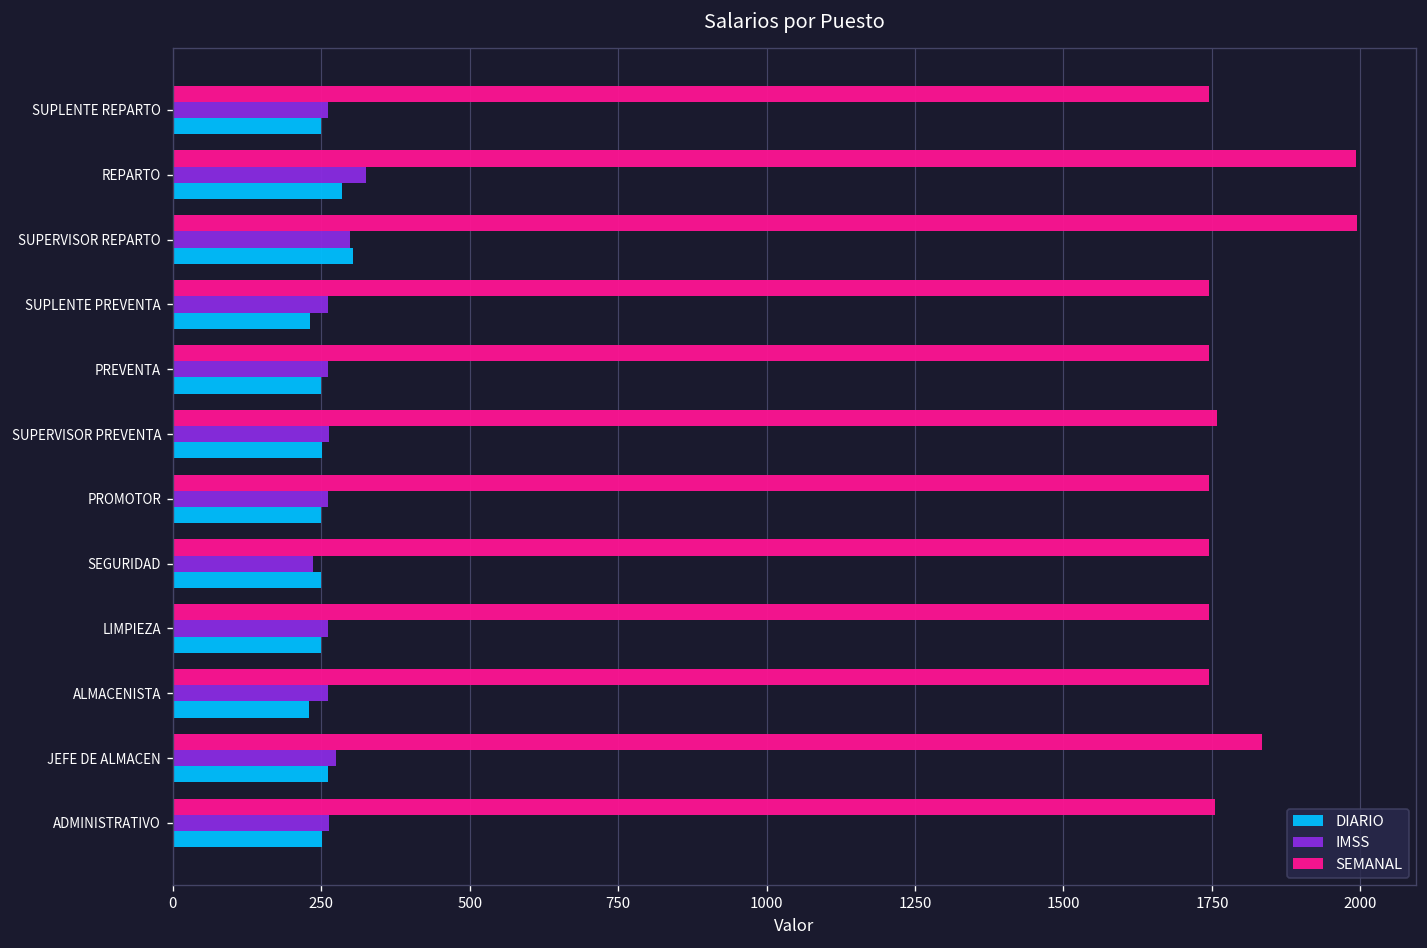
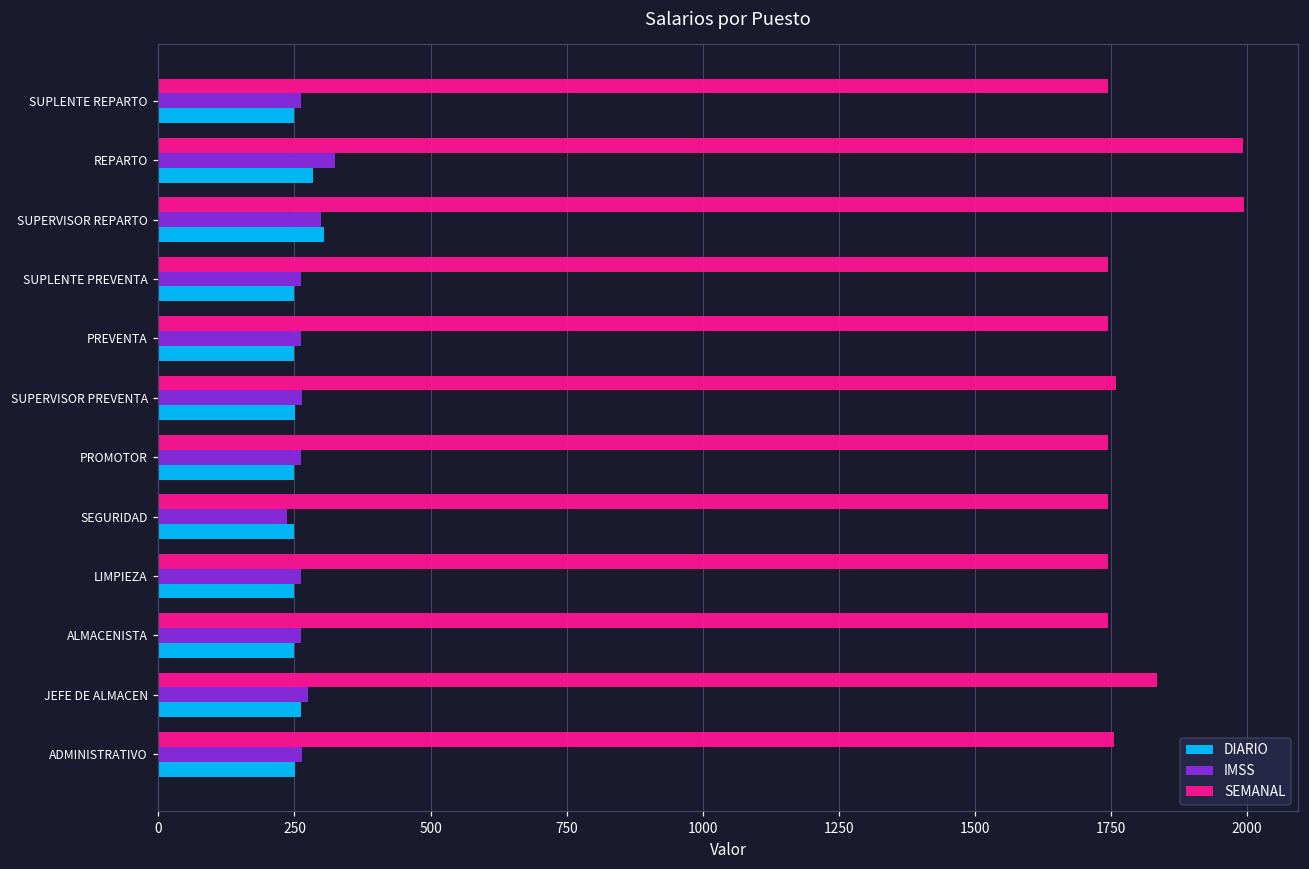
  {
    "DIARIO": {
      "SUPLENTE REPARTO": 250,
      "REPARTO": 280,
      "SUPERVISOR REPARTO": 300,
-     "SUPLENTE PREVENTA": 230,
+     "SUPLENTE PREVENTA": 250,
      "PREVENTA": 250,
      "SUPERVISOR PREVENTA": 250,
      "PROMOTOR": 250,
      "SEGURIDAD": 250,
      "LIMPIEZA": 250,
-     "ALMACENISTA": 230,
+     "ALMACENISTA": 250,
      "JEFE DE ALMACEN": 260,
      "ADMINISTRATIVO": 250
    },
    "IMSS": {
      "SUPLENTE REPARTO": 260,
      "REPARTO": 330,
      "SUPERVISOR REPARTO": 300,
      "SUPLENTE PREVENTA": 260,
      "PREVENTA": 260,
      "SUPERVISOR PREVENTA": 260,
      "PROMOTOR": 260,
      "SEGURIDAD": 240,
      "LIMPIEZA": 260,
      "ALMACENISTA": 260,
      "JEFE DE ALMACEN": 280,
      "ADMINISTRATIVO": 260
    },
    "SEMANAL": {
      "SUPLENTE REPARTO": 1740,
      "REPARTO": 1990,
      "SUPERVISOR REPARTO": 1990,
      "SUPLENTE PREVENTA": 1740,
      "PREVENTA": 1740,
      "SUPERVISOR PREVENTA": 1760,
      "PROMOTOR": 1740,
      "SEGURIDAD": 1740,
      "LIMPIEZA": 1740,
      "ALMACENISTA": 1740,
      "JEFE DE ALMACEN": 1830,
      "ADMINISTRATIVO": 1760
    }
  }
